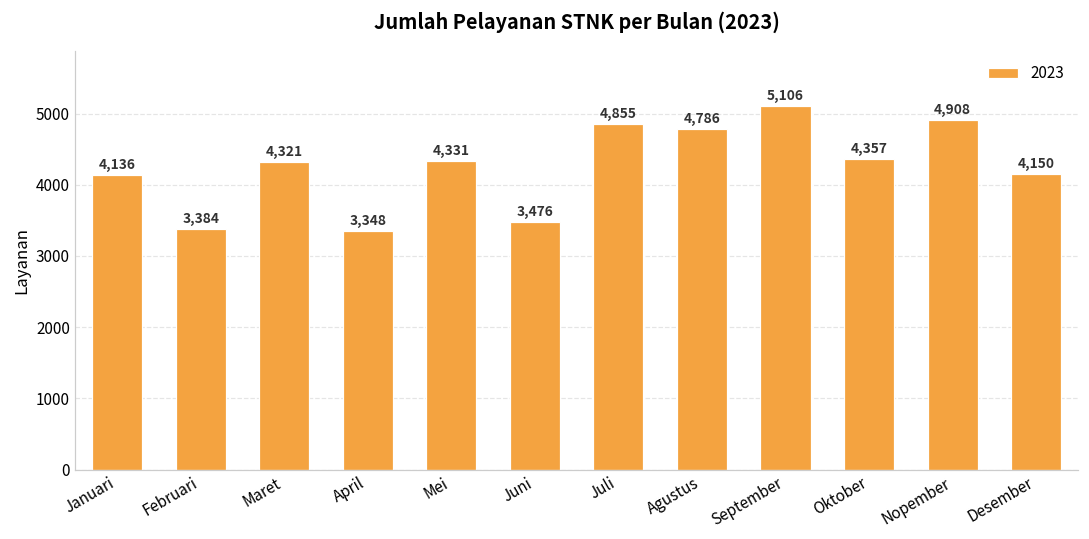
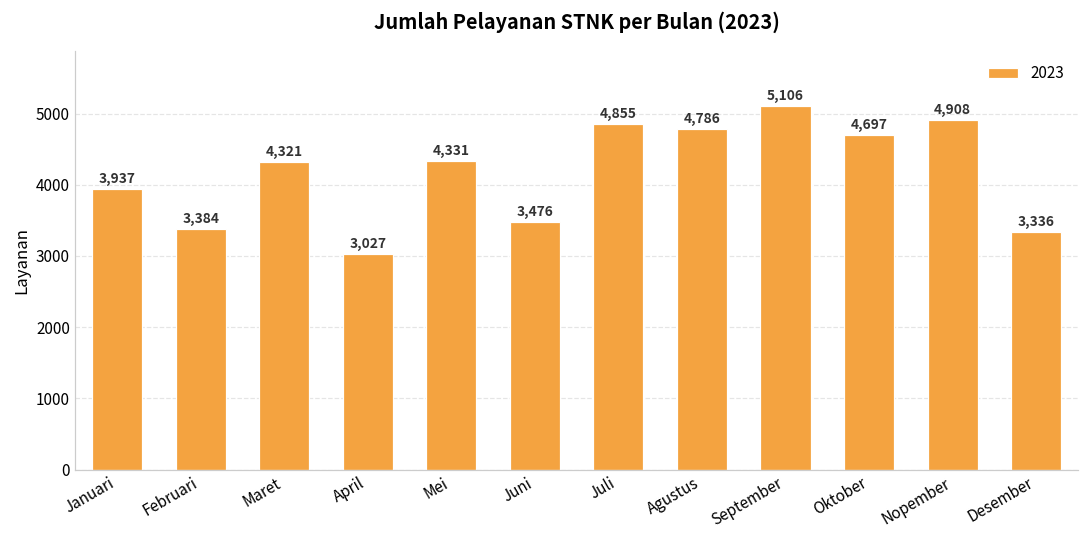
  {
-   "Januari": "4,136",
+   "Januari": "3,937",
    "Februari": "3,384",
    "Maret": "4,321",
-   "April": "3,348",
+   "April": "3,027",
    "Mei": "4,331",
    "Juni": "3,476",
    "Juli": "4,855",
    "Agustus": "4,786",
    "September": "5,106",
-   "Oktober": "4,357",
+   "Oktober": "4,697",
    "Nopember": "4,908",
-   "Desember": "4,150"
+   "Desember": "3,336"
  }
